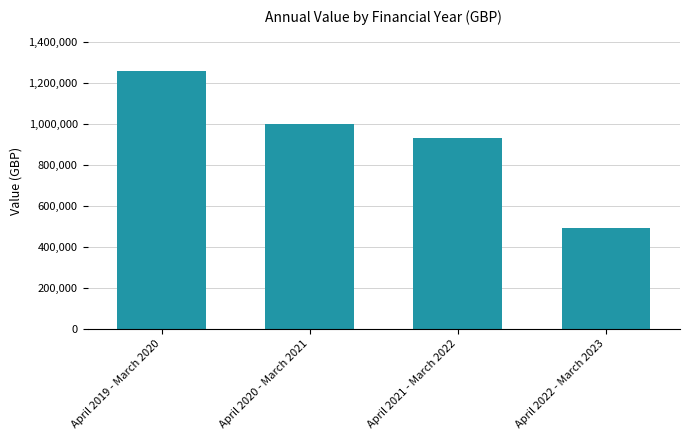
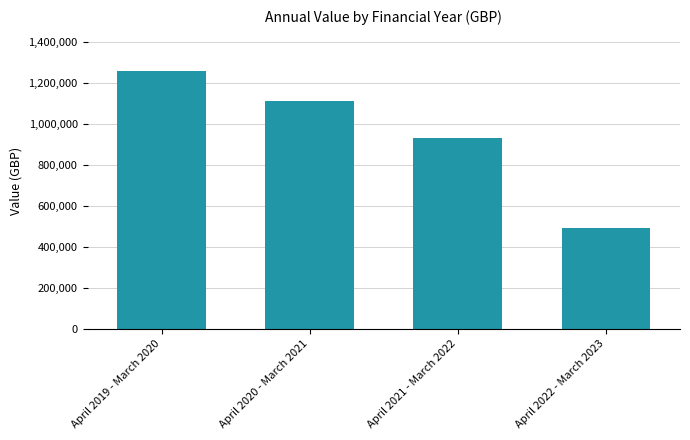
  {
    "April 2019 - March 2020": "1,260,000",
-   "April 2020 - March 2021": "1,000,000",
+   "April 2020 - March 2021": "1,110,000",
    "April 2021 - March 2022": "930,000",
    "April 2022 - March 2023": "490,000"
  }
